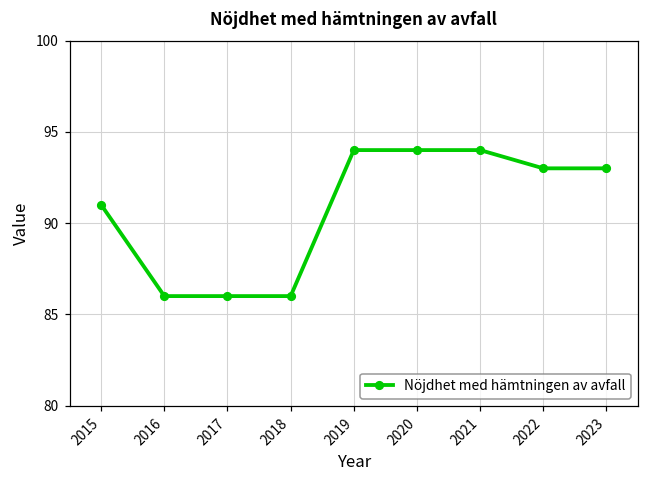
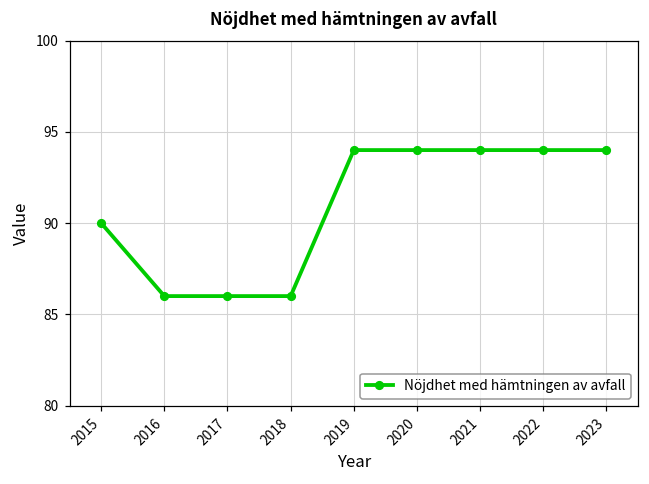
  {
-   "2015": 91,
+   "2015": 90,
    "2016": 86,
    "2017": 86,
    "2018": 86,
    "2019": 94,
    "2020": 94,
    "2021": 94,
-   "2022": 93,
-   "2023": 93
+   "2022": 94,
+   "2023": 94
  }
